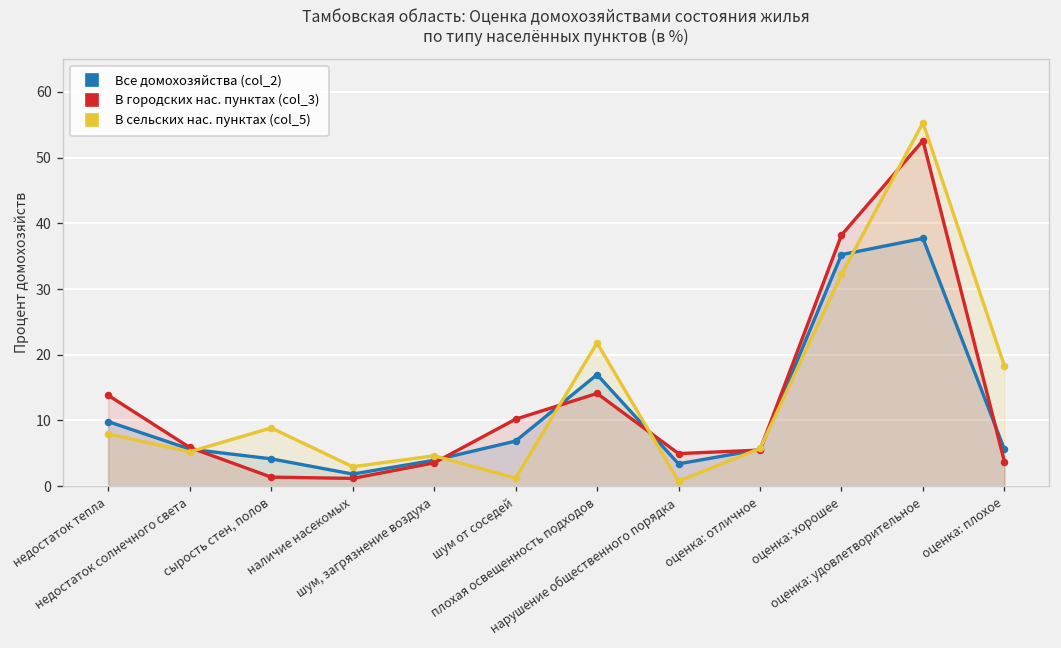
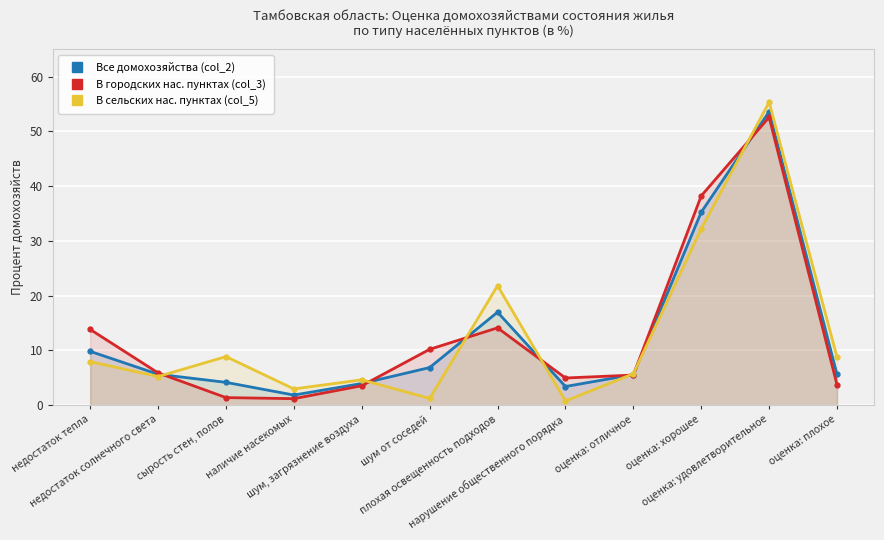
  {
    "Все домохозяйства (col_2)": {
      "недостаток тепла": 10,
      "сырость стен, полов": 4,
      "наличие насекомых": 2,
      "шум от соседей": 7,
      "плохая освещенность подходов": 17,
      "нарушение общественного порядка": 3,
      "оценка: хорошее": 35,
-     "оценка: удовлетворительное": 38,
+     "оценка: удовлетворительное": 54,
      "оценка: плохое": 6
    },
    "В городских нас. пунктах (col_3)": {
      "недостаток тепла": 14,
      "сырость стен, полов": 1,
      "наличие насекомых": 1,
      "шум от соседей": 10,
      "плохая освещенность подходов": 14,
      "нарушение общественного порядка": 5,
      "оценка: хорошее": 38,
      "оценка: удовлетворительное": 53,
      "оценка: плохое": 4
    },
    "В сельских нас. пунктах (col_5)": {
      "недостаток тепла": 8,
      "сырость стен, полов": 9,
      "наличие насекомых": 3,
      "шум, загрязнение воздуха": 5,
      "шум от соседей": 1,
      "плохая освещенность подходов": 22,
      "нарушение общественного порядка": 1,
      "оценка: хорошее": 32,
      "оценка: удовлетворительное": 55,
-     "оценка: плохое": 18
+     "оценка: плохое": 9
    }
  }
